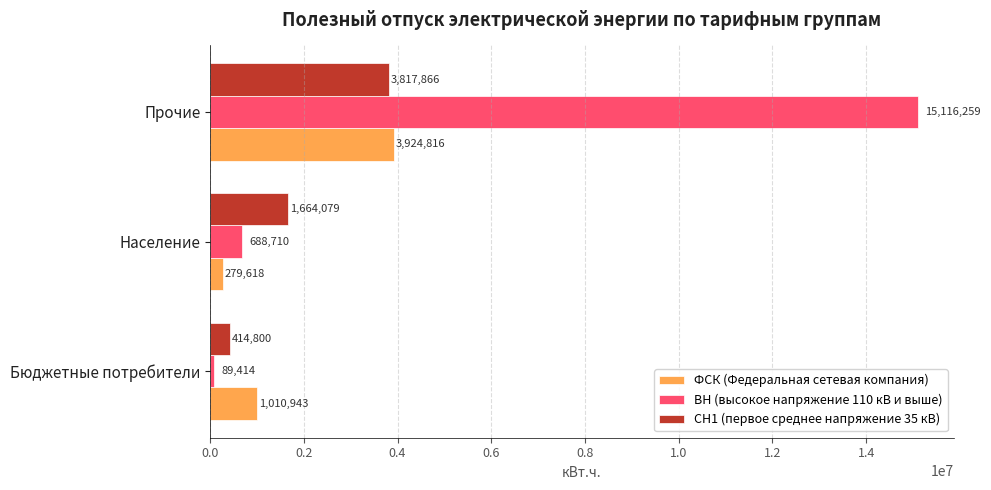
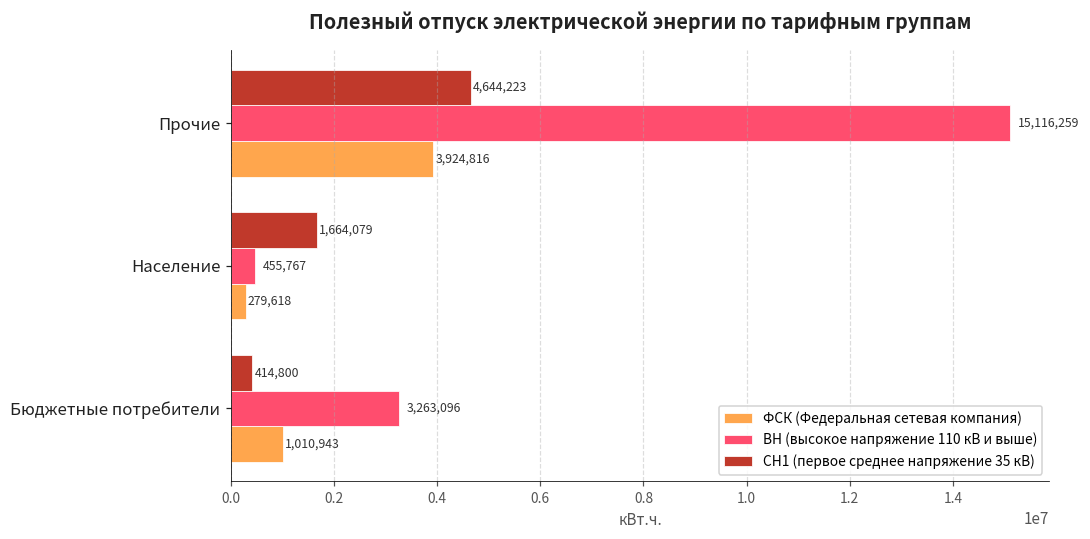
  {
    "ФСК (Федеральная сетевая компания)": {
      "Прочие": "3,924,816",
      "Население": "279,618",
      "Бюджетные потребители": "1,010,943"
    },
    "ВН (высокое напряжение 110 кВ и выше)": {
      "Прочие": "15,116,259",
-     "Население": "688,710",
-     "Бюджетные потребители": "89,414"
+     "Население": "455,767",
+     "Бюджетные потребители": "3,263,096"
    },
    "СН1 (первое среднее напряжение 35 кВ)": {
-     "Прочие": "3,817,866",
+     "Прочие": "4,644,223",
      "Население": "1,664,079",
      "Бюджетные потребители": "414,800"
    }
  }
